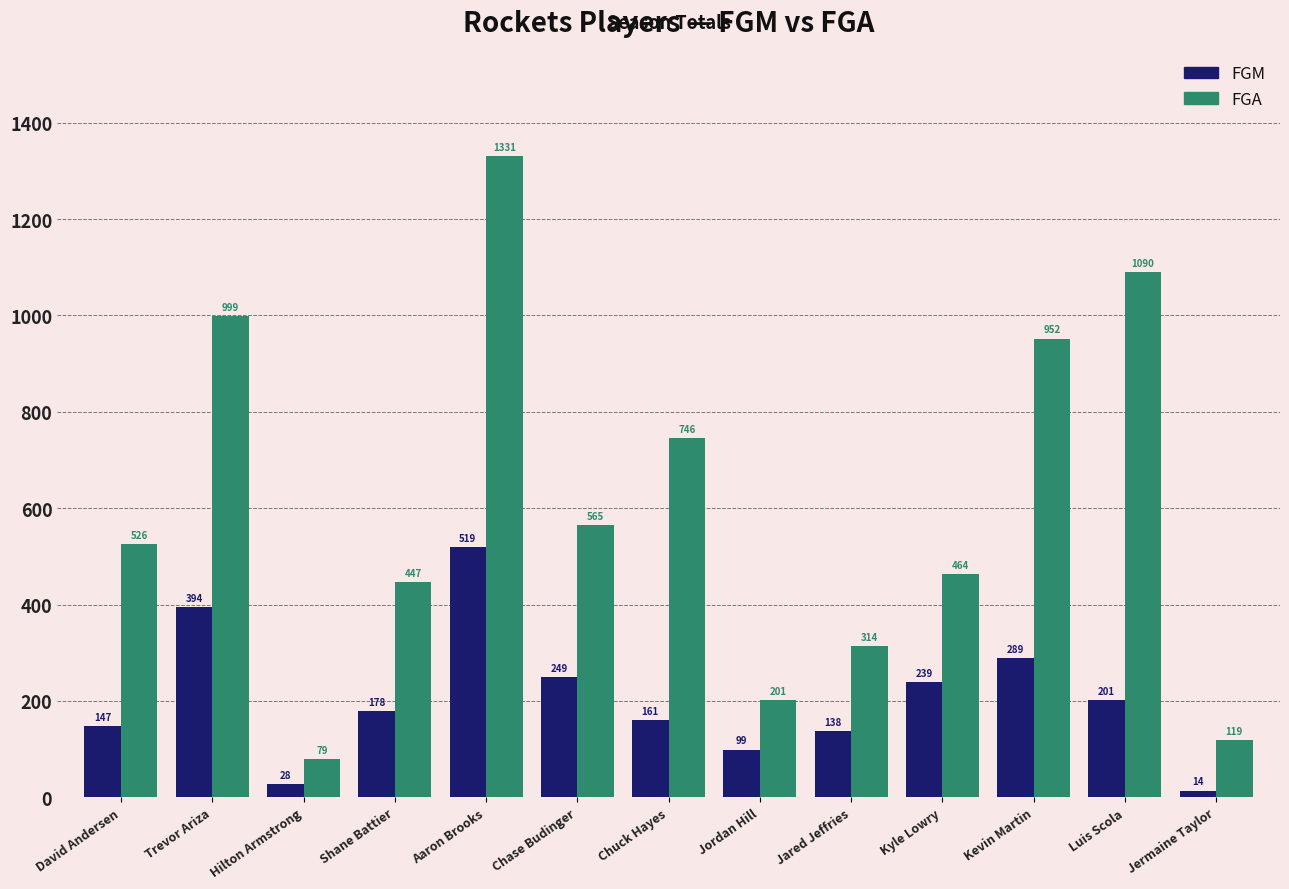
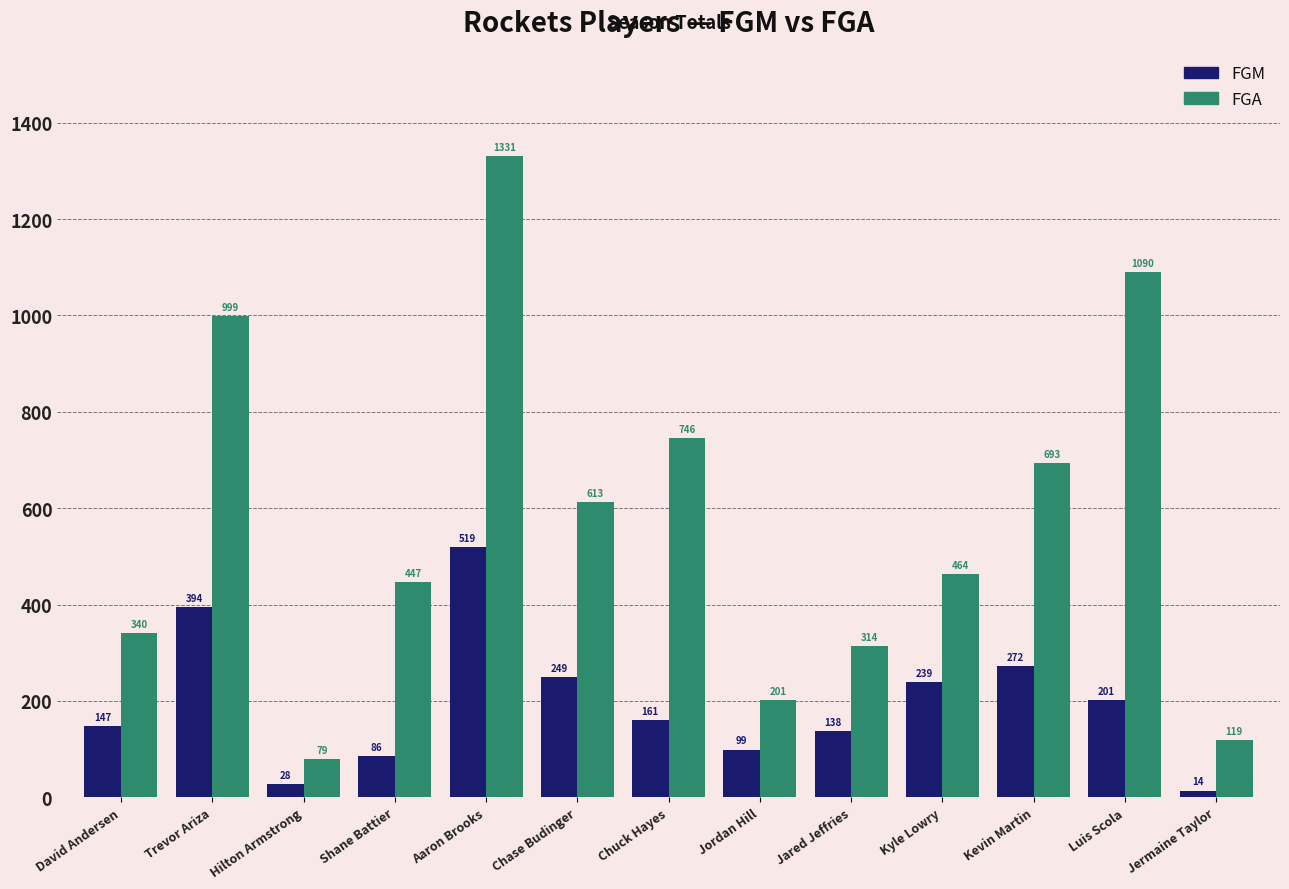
  {
    "FGM": {
      "David Andersen": 147,
      "Trevor Ariza": 394,
      "Hilton Armstrong": 28,
-     "Shane Battier": 178,
+     "Shane Battier": 86,
      "Aaron Brooks": 519,
      "Chase Budinger": 249,
      "Chuck Hayes": 161,
      "Jordan Hill": 99,
      "Jared Jeffries": 138,
      "Kyle Lowry": 239,
-     "Kevin Martin": 289,
+     "Kevin Martin": 272,
      "Luis Scola": 201,
      "Jermaine Taylor": 14
    },
    "FGA": {
-     "David Andersen": 526,
+     "David Andersen": 340,
      "Trevor Ariza": 999,
      "Hilton Armstrong": 79,
      "Shane Battier": 447,
      "Aaron Brooks": 1331,
-     "Chase Budinger": 565,
+     "Chase Budinger": 613,
      "Chuck Hayes": 746,
      "Jordan Hill": 201,
      "Jared Jeffries": 314,
      "Kyle Lowry": 464,
-     "Kevin Martin": 952,
+     "Kevin Martin": 693,
      "Luis Scola": 1090,
      "Jermaine Taylor": 119
    }
  }
